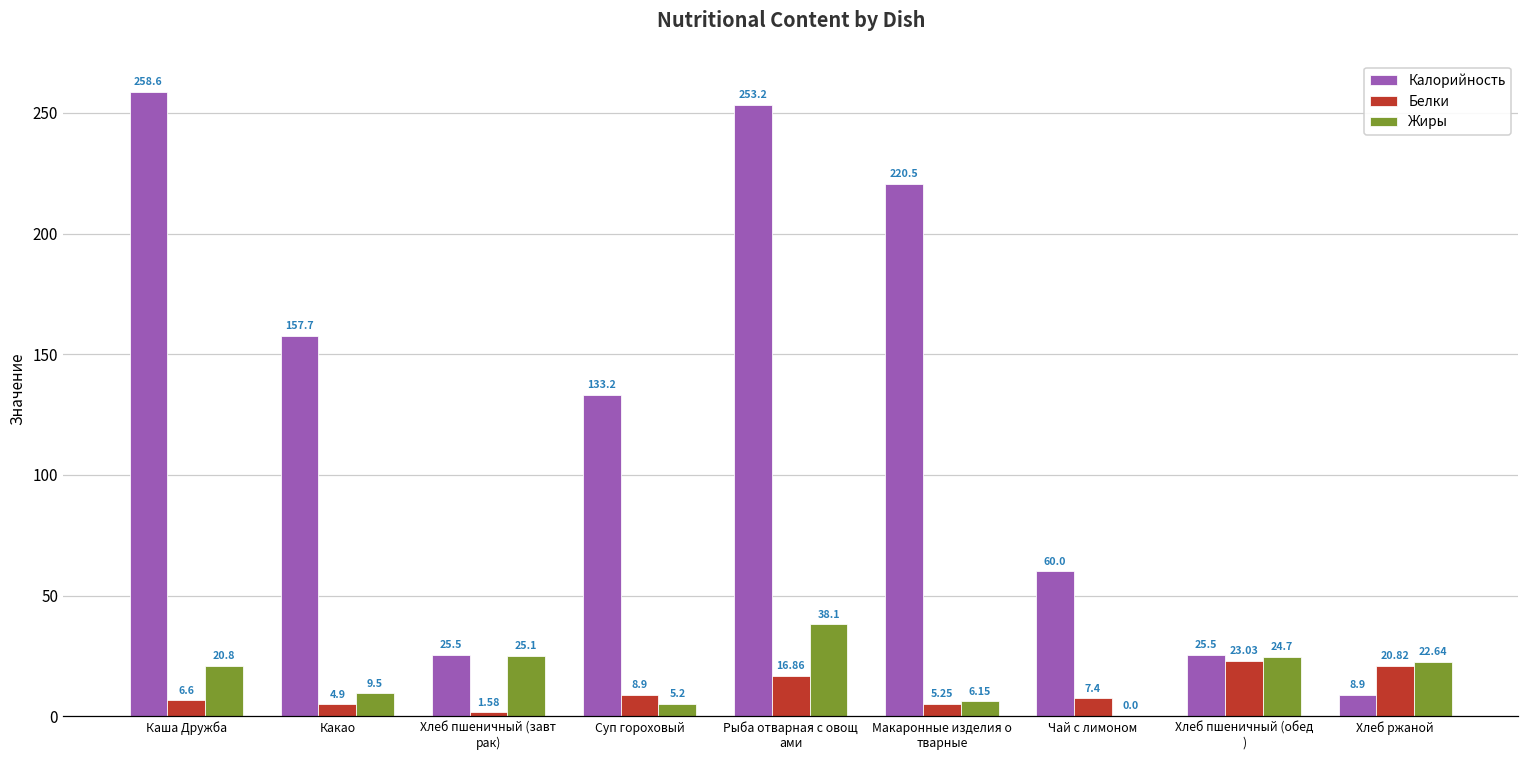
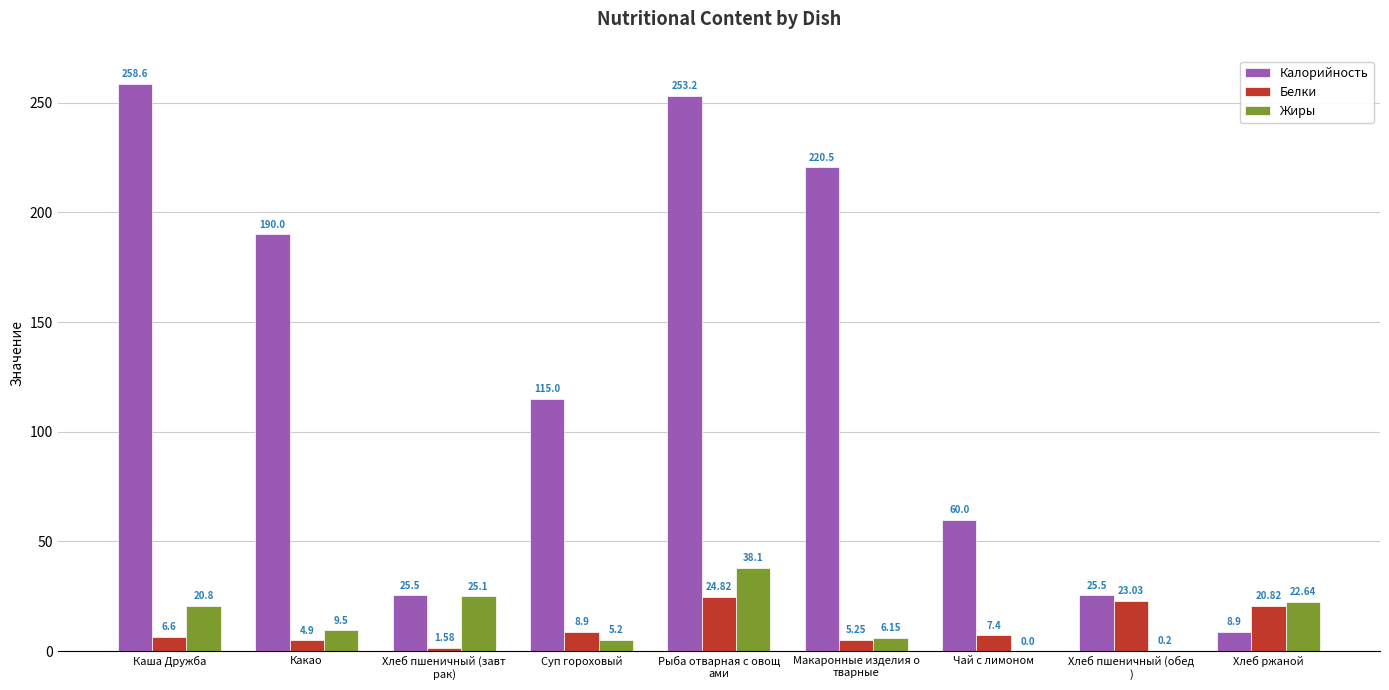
  {
    "Калорийность": {
      "Каша Дружба": 258.6,
-     "Какао": 157.7,
+     "Какао": 190.0,
      "Хлеб пшеничный (завт рак)": 25.5,
-     "Суп гороховый": 133.2,
+     "Суп гороховый": 115.0,
      "Рыба отварная с овощ ами": 253.2,
      "Макаронные изделия о тварные": 220.5,
      "Чай с лимоном": 60.0,
      "Хлеб пшеничный (обед )": 25.5,
      "Хлеб ржаной": 8.9
    },
    "Белки": {
      "Каша Дружба": 6.6,
      "Какао": 4.9,
      "Хлеб пшеничный (завт рак)": 1.58,
      "Суп гороховый": 8.9,
-     "Рыба отварная с овощ ами": 16.86,
+     "Рыба отварная с овощ ами": 24.82,
      "Макаронные изделия о тварные": 5.25,
      "Чай с лимоном": 7.4,
      "Хлеб пшеничный (обед )": 23.03,
      "Хлеб ржаной": 20.82
    },
    "Жиры": {
      "Каша Дружба": 20.8,
      "Какао": 9.5,
      "Хлеб пшеничный (завт рак)": 25.1,
      "Суп гороховый": 5.2,
      "Рыба отварная с овощ ами": 38.1,
      "Макаронные изделия о тварные": 6.15,
      "Чай с лимоном": 0.0,
-     "Хлеб пшеничный (обед )": 24.7,
+     "Хлеб пшеничный (обед )": 0.2,
      "Хлеб ржаной": 22.64
    }
  }
